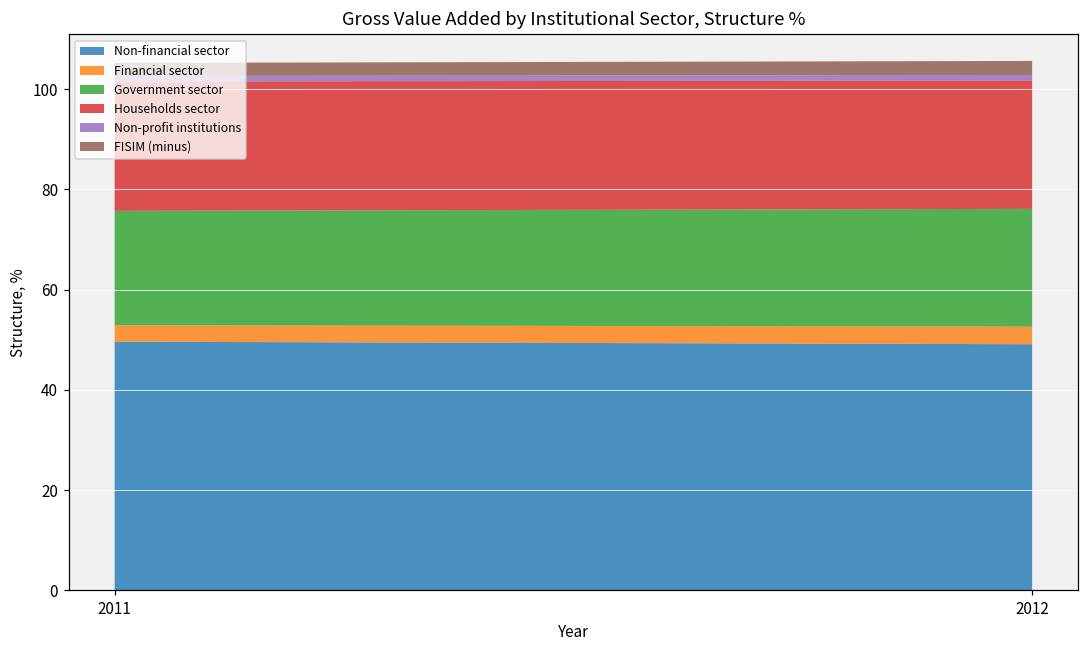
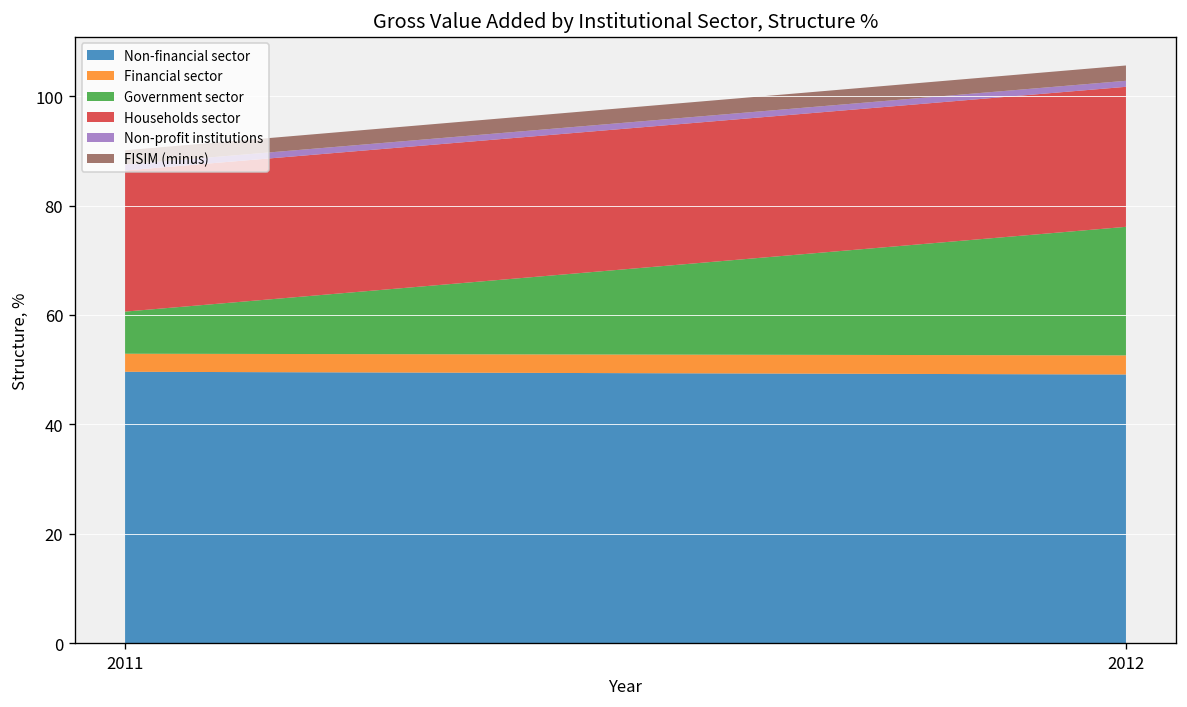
  {
    "Non-financial sector": {
      "2011": 50,
      "2012": 49
    },
    "Financial sector": {
      "2011": 3,
      "2012": 4
    },
    "Government sector": {
-     "2011": 23,
+     "2011": 8,
      "2012": 23
    },
    "Households sector": {
      "2012": 26
    },
    "Non-profit institutions": {
      "2012": 1
    },
    "FISIM (minus)": {
      "2012": 3
    }
  }
